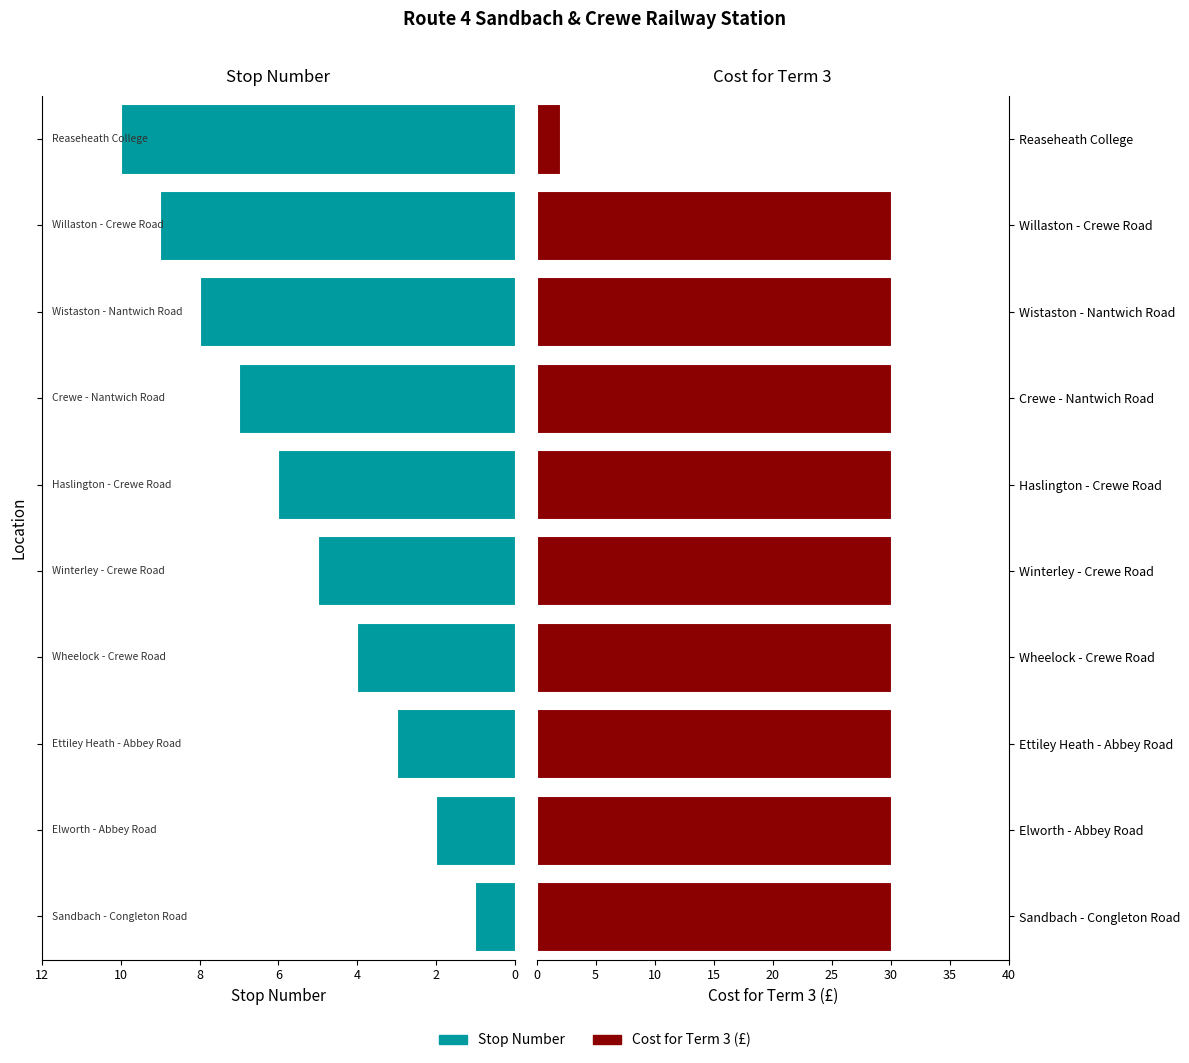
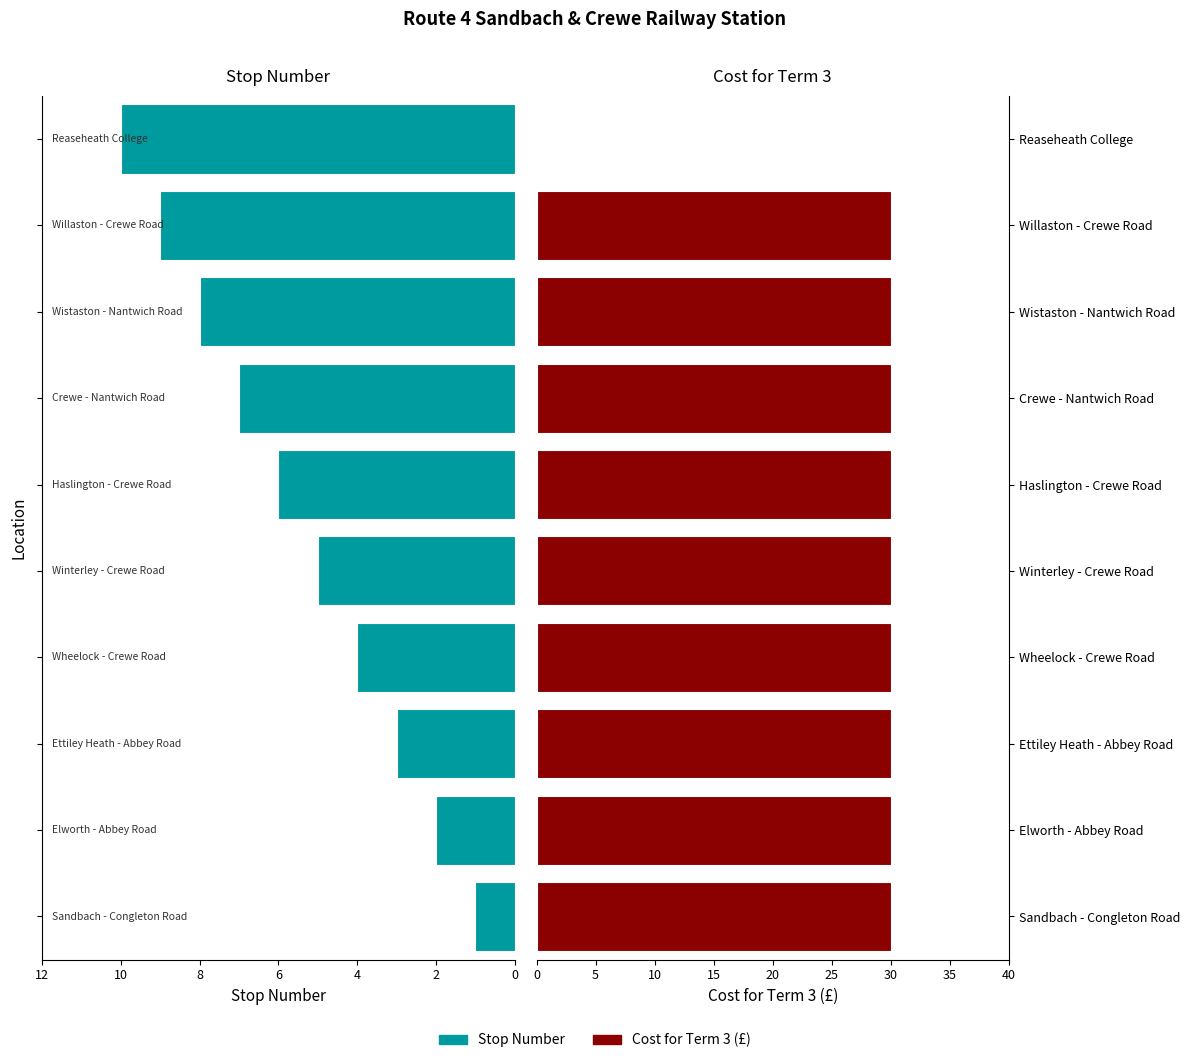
  {
    "Cost for Term 3": {
-     "Reaseheath College": 2,
+     "Reaseheath College": 0,
      "Willaston - Crewe Road": 30,
      "Wistaston - Nantwich Road": 30,
      "Crewe - Nantwich Road": 30,
      "Haslington - Crewe Road": 30,
      "Winterley - Crewe Road": 30,
      "Wheelock - Crewe Road": 30,
      "Ettiley Heath - Abbey Road": 30,
      "Elworth - Abbey Road": 30,
      "Sandbach - Congleton Road": 30
    }
  }
